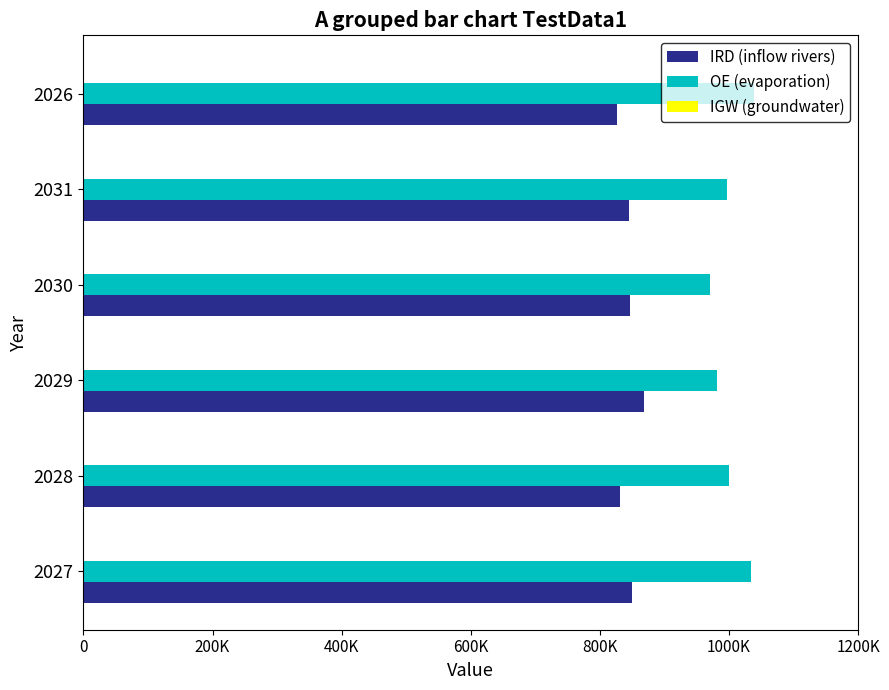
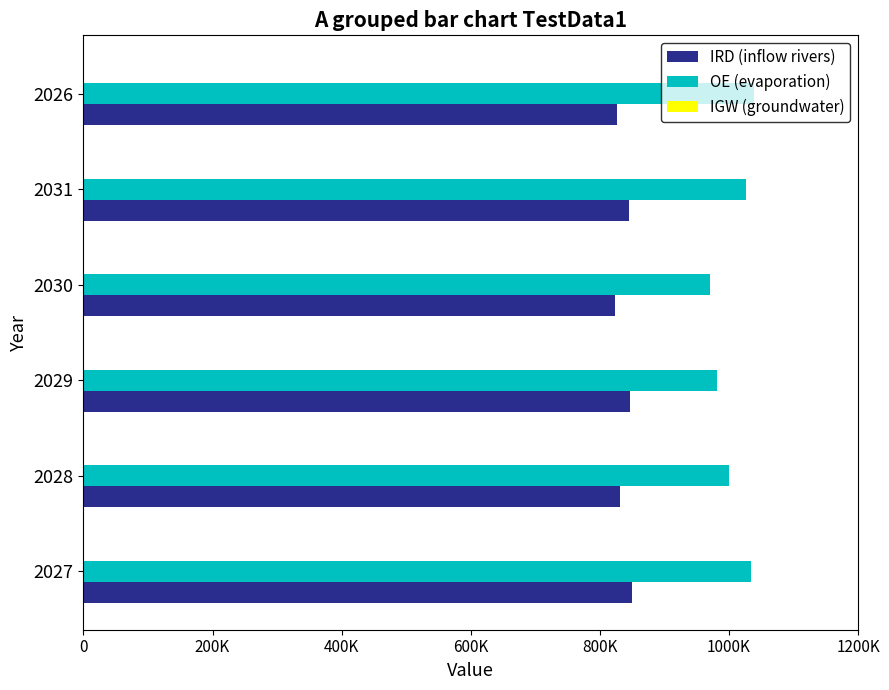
  {
    "IRD (inflow rivers)": {
      "2026": 830000,
      "2031": 850000,
-     "2030": 850000,
-     "2029": 870000,
+     "2030": 820000,
+     "2029": 850000,
      "2028": 830000,
      "2027": 850000
    },
    "OE (evaporation)": {
-     "2031": 1000000,
+     "2031": 1030000,
      "2030": 970000,
      "2029": 980000,
      "2028": 1000000,
      "2027": 1030000
    }
  }
